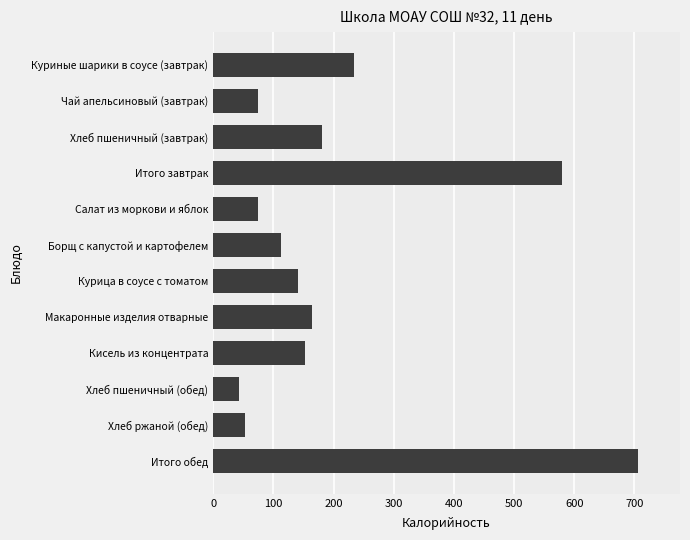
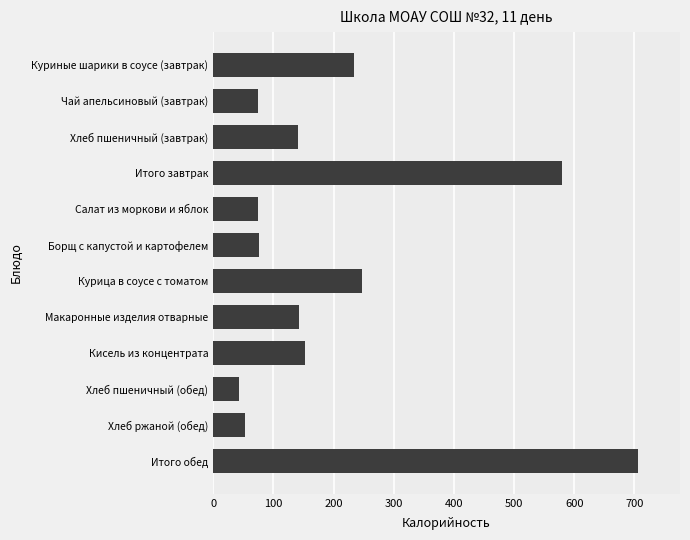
  {
    "Куриные шарики в соусе (завтрак)": 230,
    "Чай апельсиновый (завтрак)": 70,
-   "Хлеб пшеничный (завтрак)": 180,
+   "Хлеб пшеничный (завтрак)": 140,
    "Итого завтрак": 580,
    "Салат из моркови и яблок": 70,
-   "Борщ с капустой и картофелем": 110,
-   "Курица в соусе с томатом": 140,
-   "Макаронные изделия отварные": 160,
+   "Борщ с капустой и картофелем": 80,
+   "Курица в соусе с томатом": 250,
+   "Макаронные изделия отварные": 140,
    "Кисель из концентрата": 150,
    "Хлеб пшеничный (обед)": 40,
    "Хлеб ржаной (обед)": 50,
    "Итого обед": 710
  }
